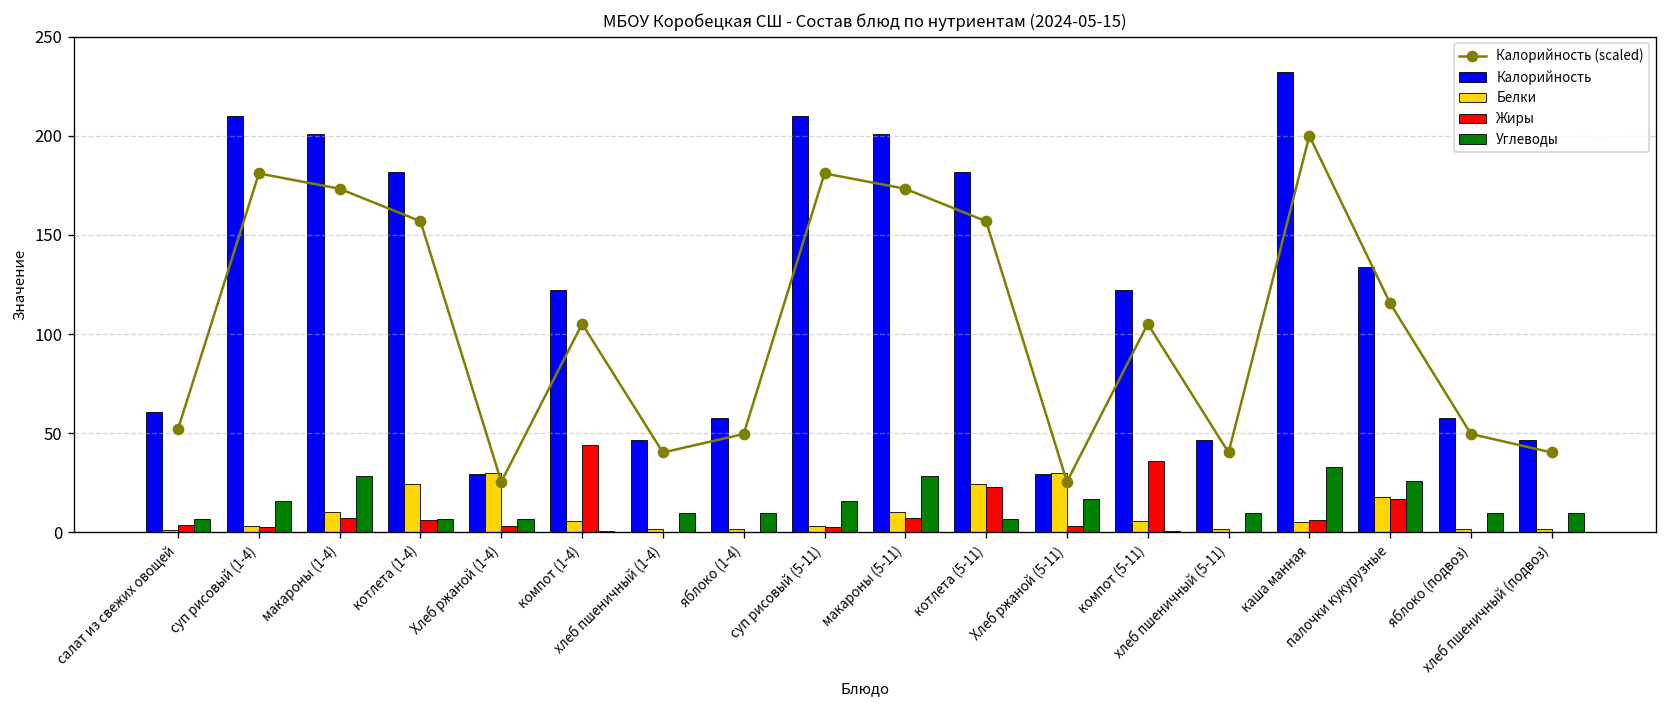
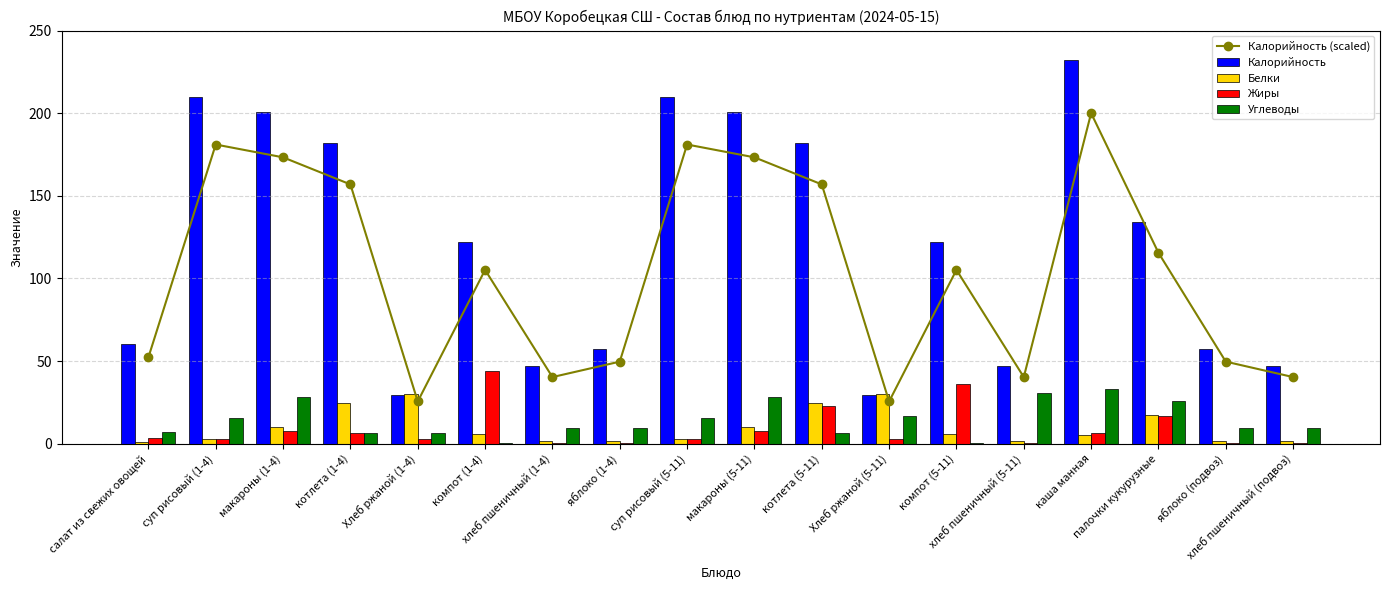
  {
    "Калорийность": {
      "салат из свежих овощей": 61,
      "суп рисовый (1-4)": 210,
      "макароны (1-4)": 201,
      "котлета (1-4)": 182,
      "Хлеб ржаной (1-4)": 30,
      "компот (1-4)": 122,
      "хлеб пшеничный (1-4)": 47,
      "яблоко (1-4)": 58,
      "суп рисовый (5-11)": 210,
      "макароны (5-11)": 201,
      "котлета (5-11)": 182,
      "Хлеб ржаной (5-11)": 30,
      "компот (5-11)": 122,
      "хлеб пшеничный (5-11)": 47,
      "каша манная": 232,
      "палочки кукурузные": 134,
      "яблоко (подвоз)": 58,
      "хлеб пшеничный (подвоз)": 47
    },
    "Калорийность (scaled)": {
      "салат из свежих овощей": 52,
      "суп рисовый (1-4)": 181,
      "макароны (1-4)": 173,
      "котлета (1-4)": 157,
      "Хлеб ржаной (1-4)": 26,
      "компот (1-4)": 105,
      "хлеб пшеничный (1-4)": 40,
      "яблоко (1-4)": 50,
      "суп рисовый (5-11)": 181,
      "макароны (5-11)": 173,
      "котлета (5-11)": 157,
      "Хлеб ржаной (5-11)": 26,
      "компот (5-11)": 105,
      "хлеб пшеничный (5-11)": 40,
      "каша манная": 200,
      "палочки кукурузные": 116,
      "яблоко (подвоз)": 50,
      "хлеб пшеничный (подвоз)": 40
    },
    "Белки": {
      "суп рисовый (1-4)": 3,
      "макароны (1-4)": 10,
      "котлета (1-4)": 24,
      "Хлеб ржаной (1-4)": 30,
      "компот (1-4)": 6,
      "хлеб пшеничный (1-4)": 2,
      "яблоко (1-4)": 2,
      "суп рисовый (5-11)": 3,
      "макароны (5-11)": 10,
      "котлета (5-11)": 24,
      "Хлеб ржаной (5-11)": 30,
      "компот (5-11)": 6,
      "хлеб пшеничный (5-11)": 2,
      "каша манная": 5,
      "палочки кукурузные": 18,
      "яблоко (подвоз)": 2,
      "хлеб пшеничный (подвоз)": 2
    },
    "Жиры": {
      "салат из свежих овощей": 4,
      "суп рисовый (1-4)": 3,
      "макароны (1-4)": 7,
      "котлета (1-4)": 6,
      "Хлеб ржаной (1-4)": 3,
      "компот (1-4)": 44,
      "суп рисовый (5-11)": 3,
      "макароны (5-11)": 7,
      "котлета (5-11)": 23,
      "Хлеб ржаной (5-11)": 3,
      "компот (5-11)": 36,
      "каша манная": 6,
      "палочки кукурузные": 17
    },
    "Углеводы": {
      "салат из свежих овощей": 7,
      "суп рисовый (1-4)": 16,
      "макароны (1-4)": 28,
      "котлета (1-4)": 7,
      "Хлеб ржаной (1-4)": 7,
      "хлеб пшеничный (1-4)": 10,
      "яблоко (1-4)": 10,
      "суп рисовый (5-11)": 16,
      "макароны (5-11)": 28,
      "котлета (5-11)": 7,
      "Хлеб ржаной (5-11)": 17,
-     "хлеб пшеничный (5-11)": 10,
+     "хлеб пшеничный (5-11)": 31,
      "каша манная": 33,
      "палочки кукурузные": 26,
      "яблоко (подвоз)": 10,
      "хлеб пшеничный (подвоз)": 10
    }
  }
